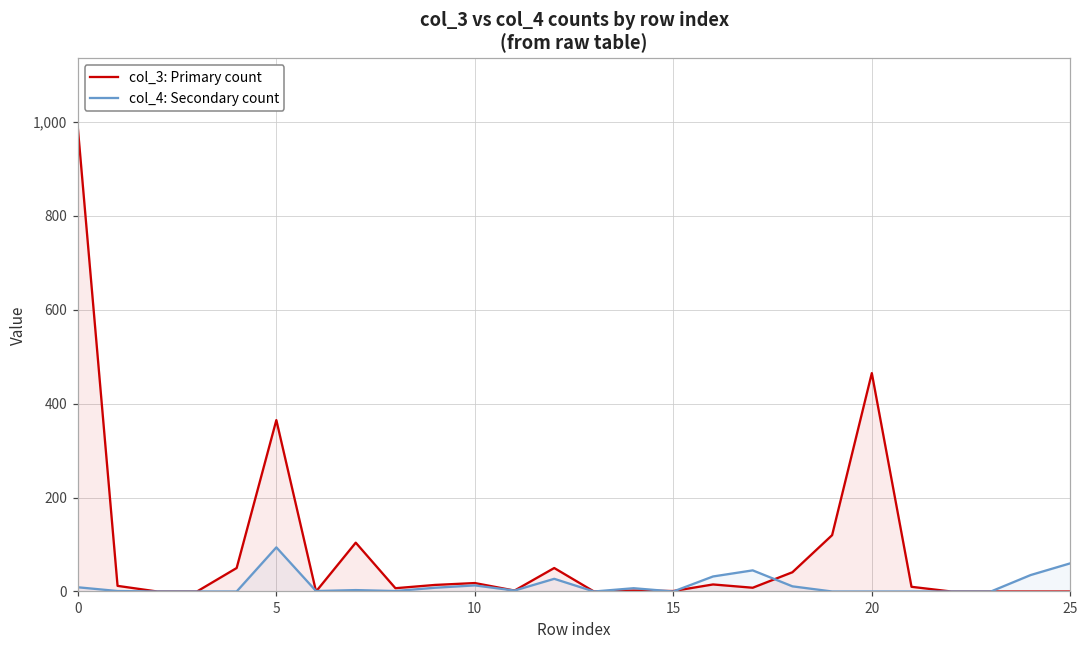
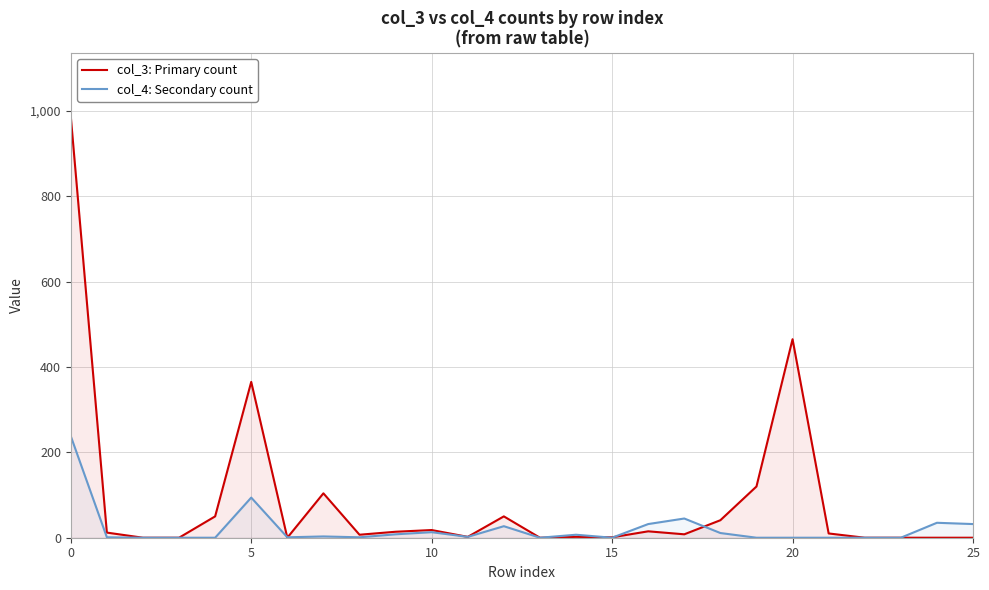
  {
    "col_3: Primary count": {
      "0": 990,
      "5": 370,
      "20": 470,
      "25": 0
    },
    "col_4: Secondary count": {
-     "0": 10,
+     "0": 240,
      "5": 90,
      "20": 0,
-     "25": 60
+     "25": 30
    }
  }
